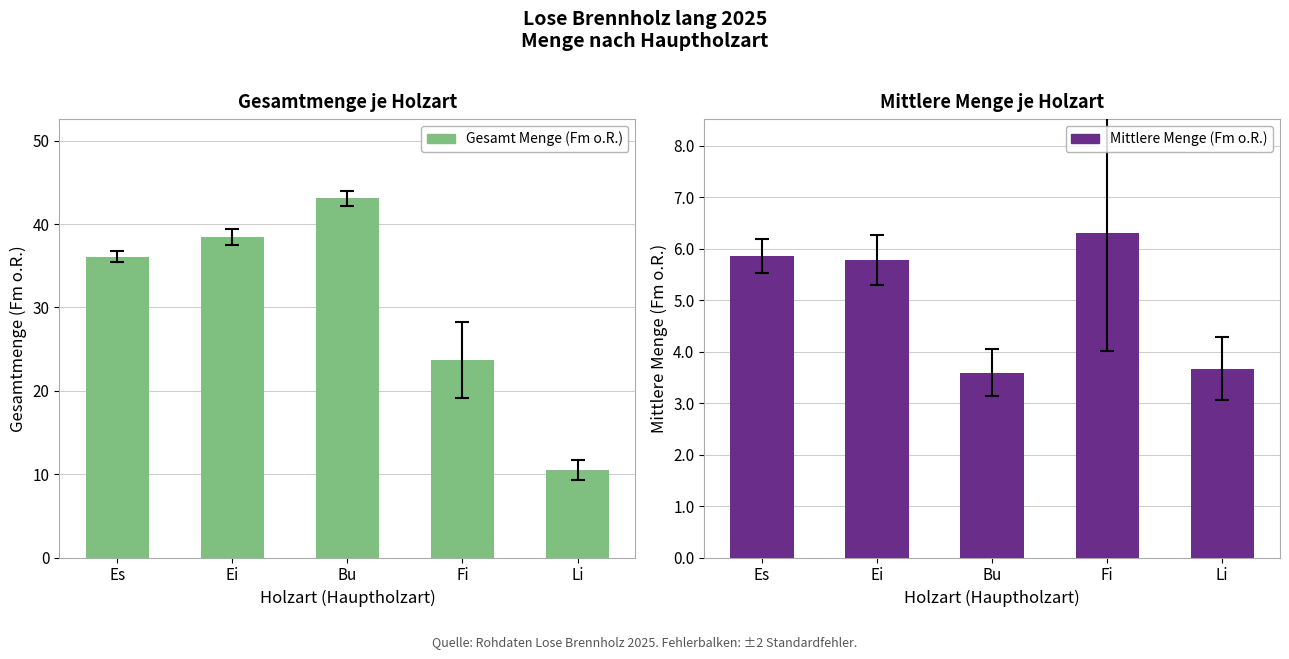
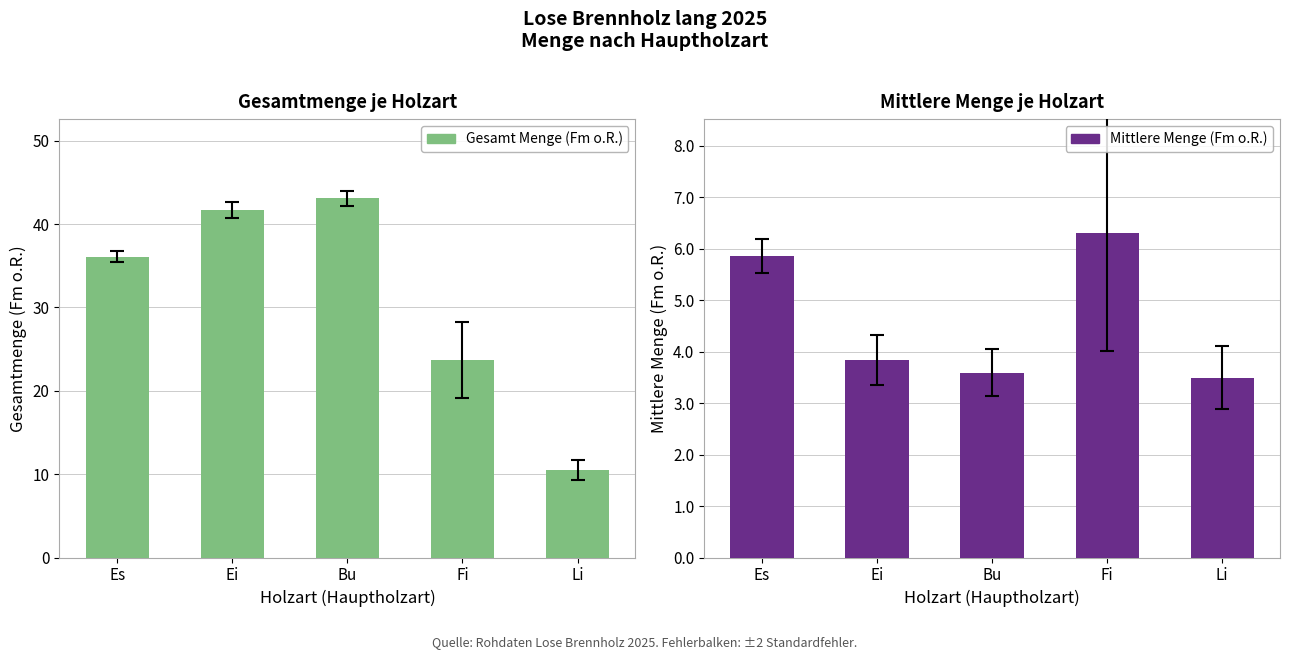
  {
    "Gesamtmenge je Holzart": {
      "Gesamt Menge (Fm o.R.)": {
        "Es": 36,
-       "Ei": 38,
+       "Ei": 42,
        "Bu": 43,
        "Fi": 24,
        "Li": 10
      }
    },
    "Mittlere Menge je Holzart": {
      "Mittlere Menge (Fm o.R.)": {
        "Es": 5.9,
-       "Ei": 5.8,
+       "Ei": 3.8,
        "Bu": 3.6,
        "Fi": 6.3,
-       "Li": 3.7
+       "Li": 3.5
      }
    }
  }
